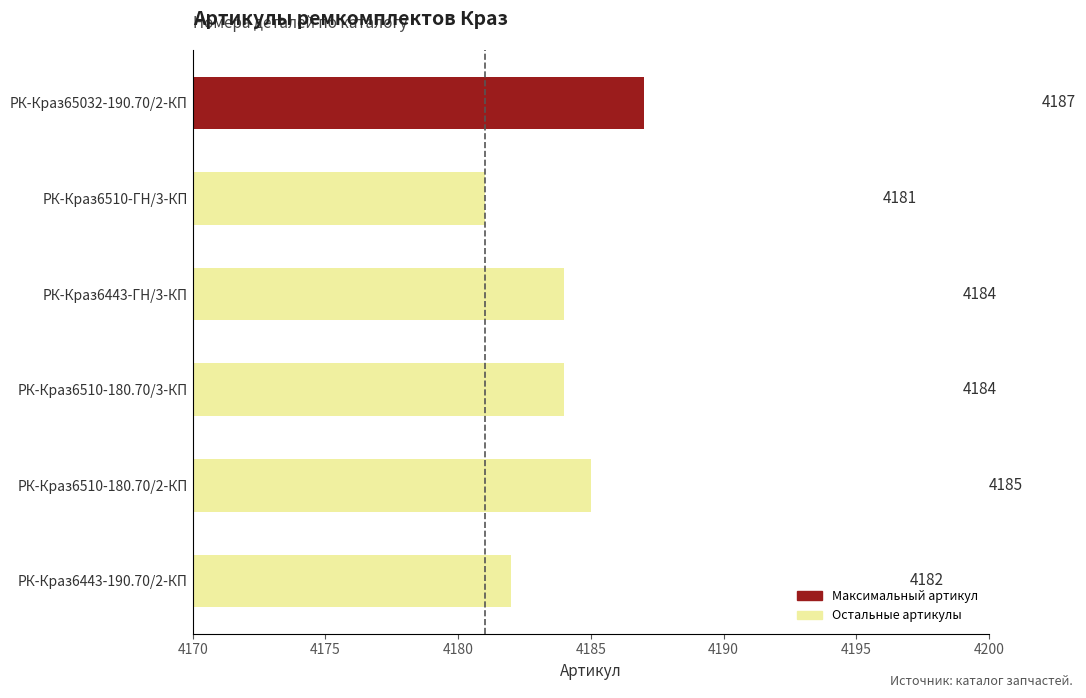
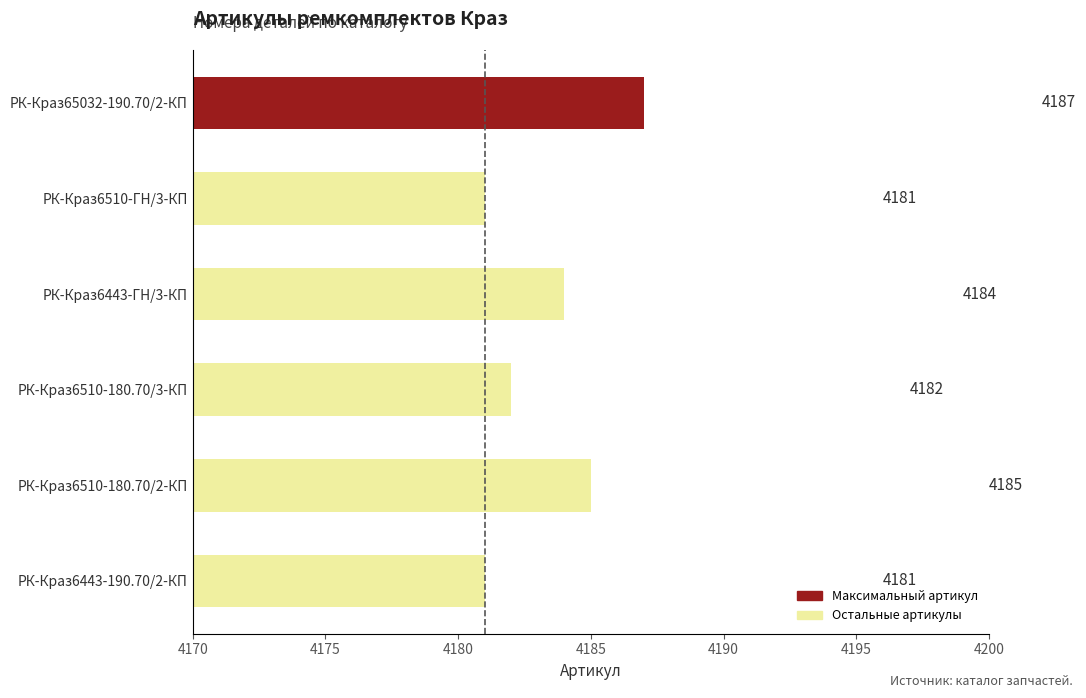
  {
-   "РК-Краз6510-180.70/3-КП": 4184,
-   "РК-Краз6443-190.70/2-КП": 4182
+   "РК-Краз6510-180.70/3-КП": 4182,
+   "РК-Краз6443-190.70/2-КП": 4181
  }
